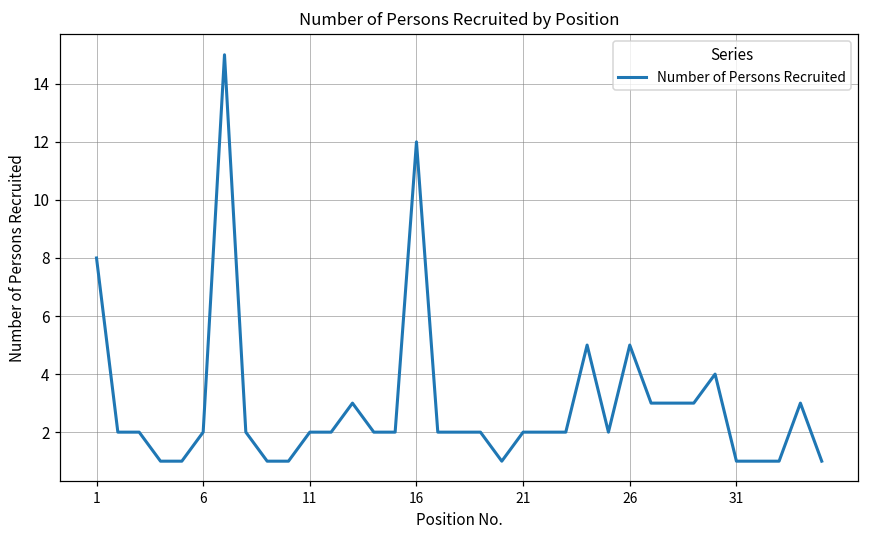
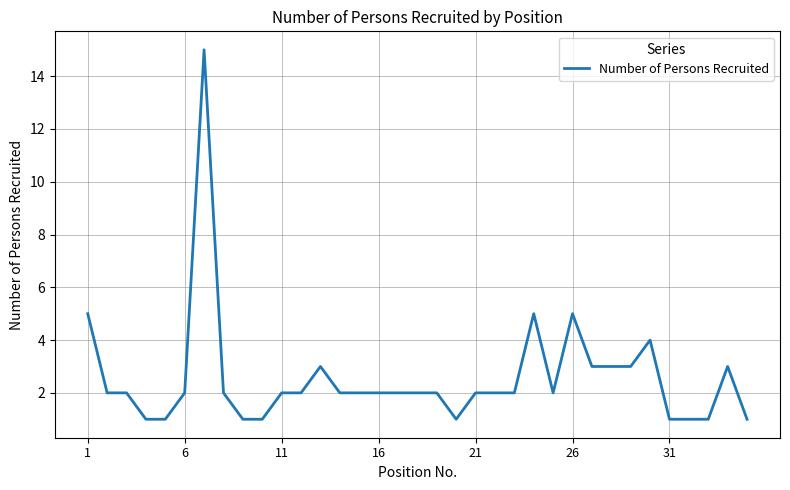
  {
-   "1": 8,
+   "1": 5,
    "6": 2,
    "11": 2,
-   "16": 12,
+   "16": 2,
    "21": 2,
    "26": 5,
    "31": 1
  }
